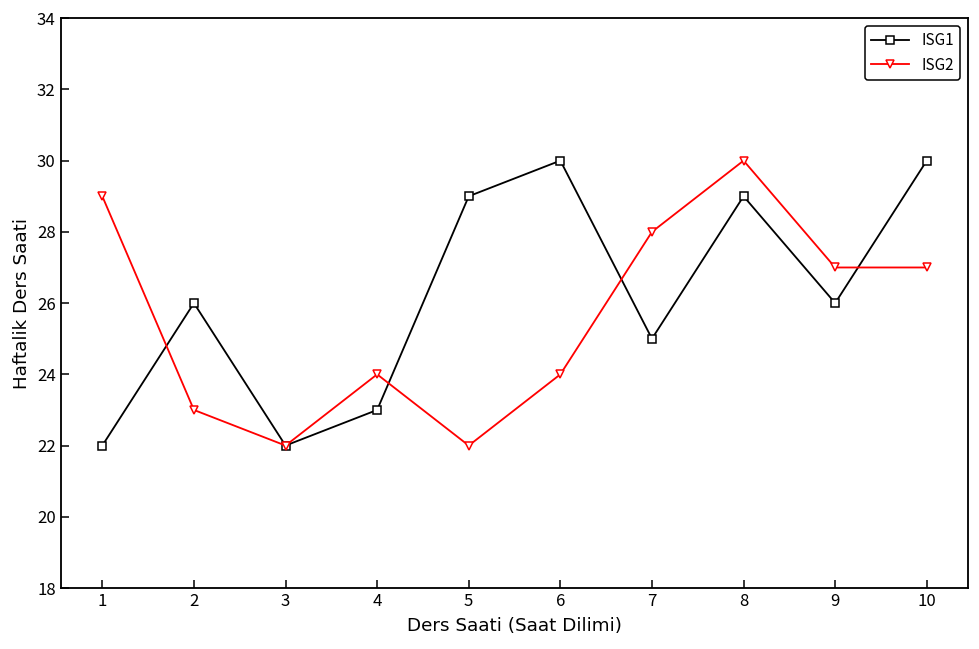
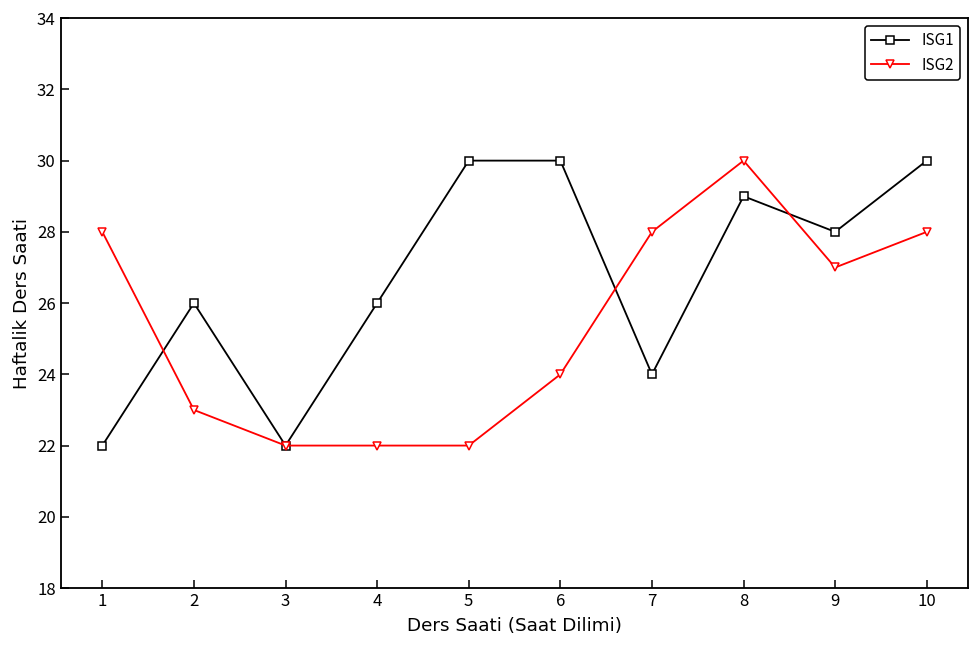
  {
    "ISG1": {
      "1": 22,
      "2": 26,
-     "4": 23,
-     "5": 29,
+     "4": 26,
+     "5": 30,
      "6": 30,
-     "7": 25,
+     "7": 24,
      "8": 29,
-     "9": 26,
+     "9": 28,
      "10": 30
    },
    "ISG2": {
-     "1": 29,
+     "1": 28,
      "2": 23,
-     "4": 24,
+     "4": 22,
      "5": 22,
      "6": 24,
      "7": 28,
      "8": 30,
      "9": 27,
-     "10": 27
+     "10": 28
    }
  }
